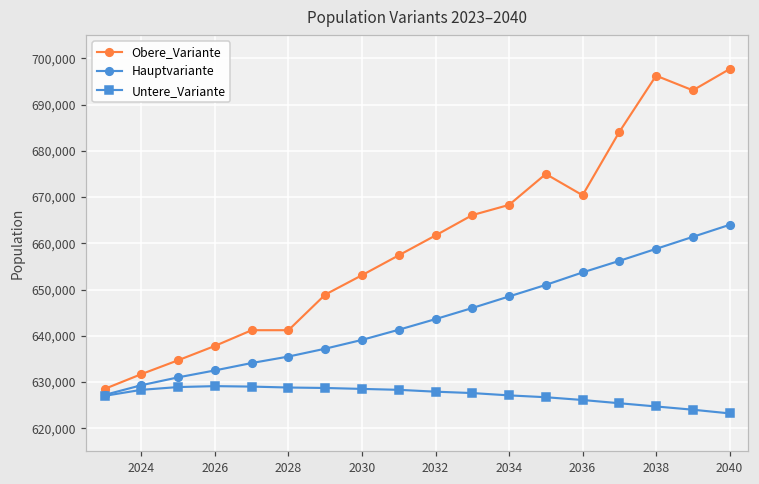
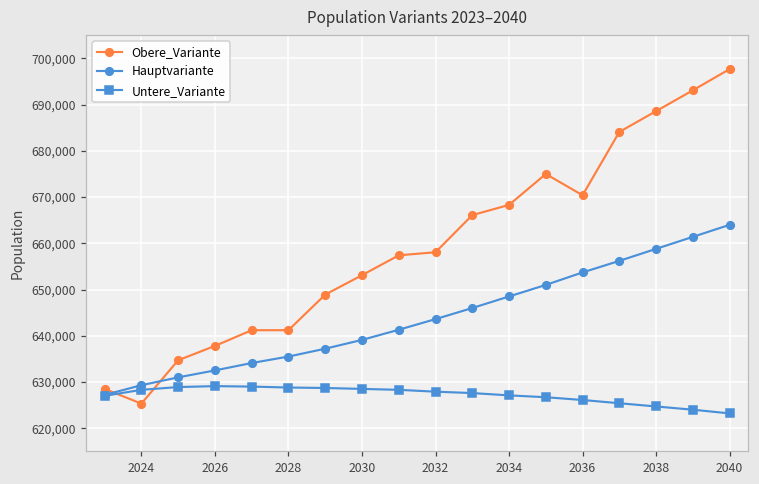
  {
    "Obere_Variante": {
-     "2024": "632,000",
+     "2024": "625,000",
      "2026": "638,000",
      "2028": "641,000",
      "2030": "653,000",
-     "2032": "662,000",
+     "2032": "658,000",
      "2034": "668,000",
      "2036": "670,000",
-     "2038": "696,000",
+     "2038": "689,000",
      "2040": "698,000"
    }
  }
